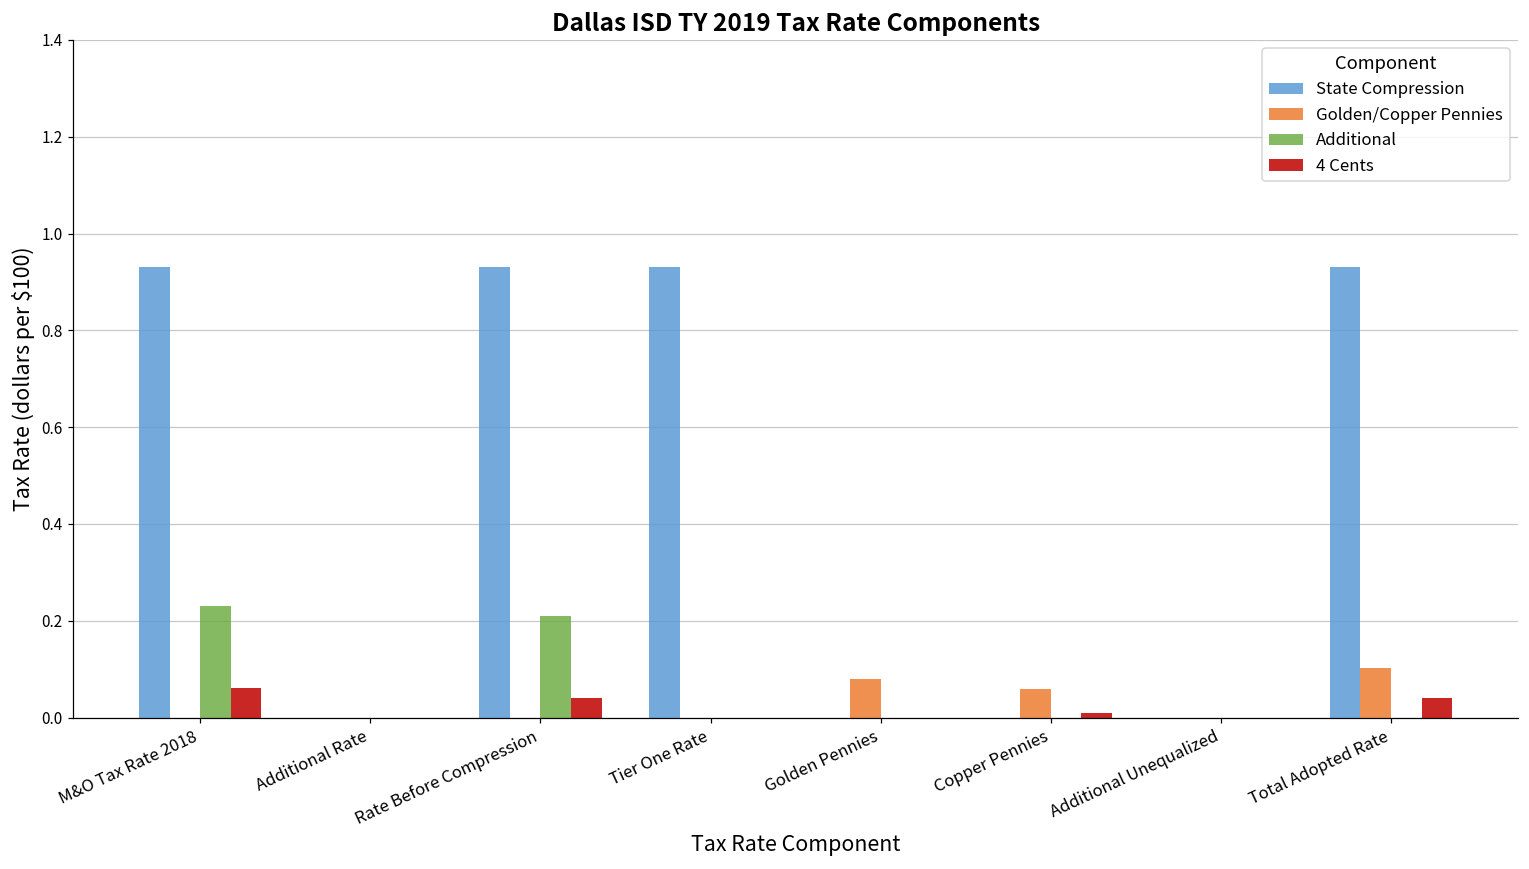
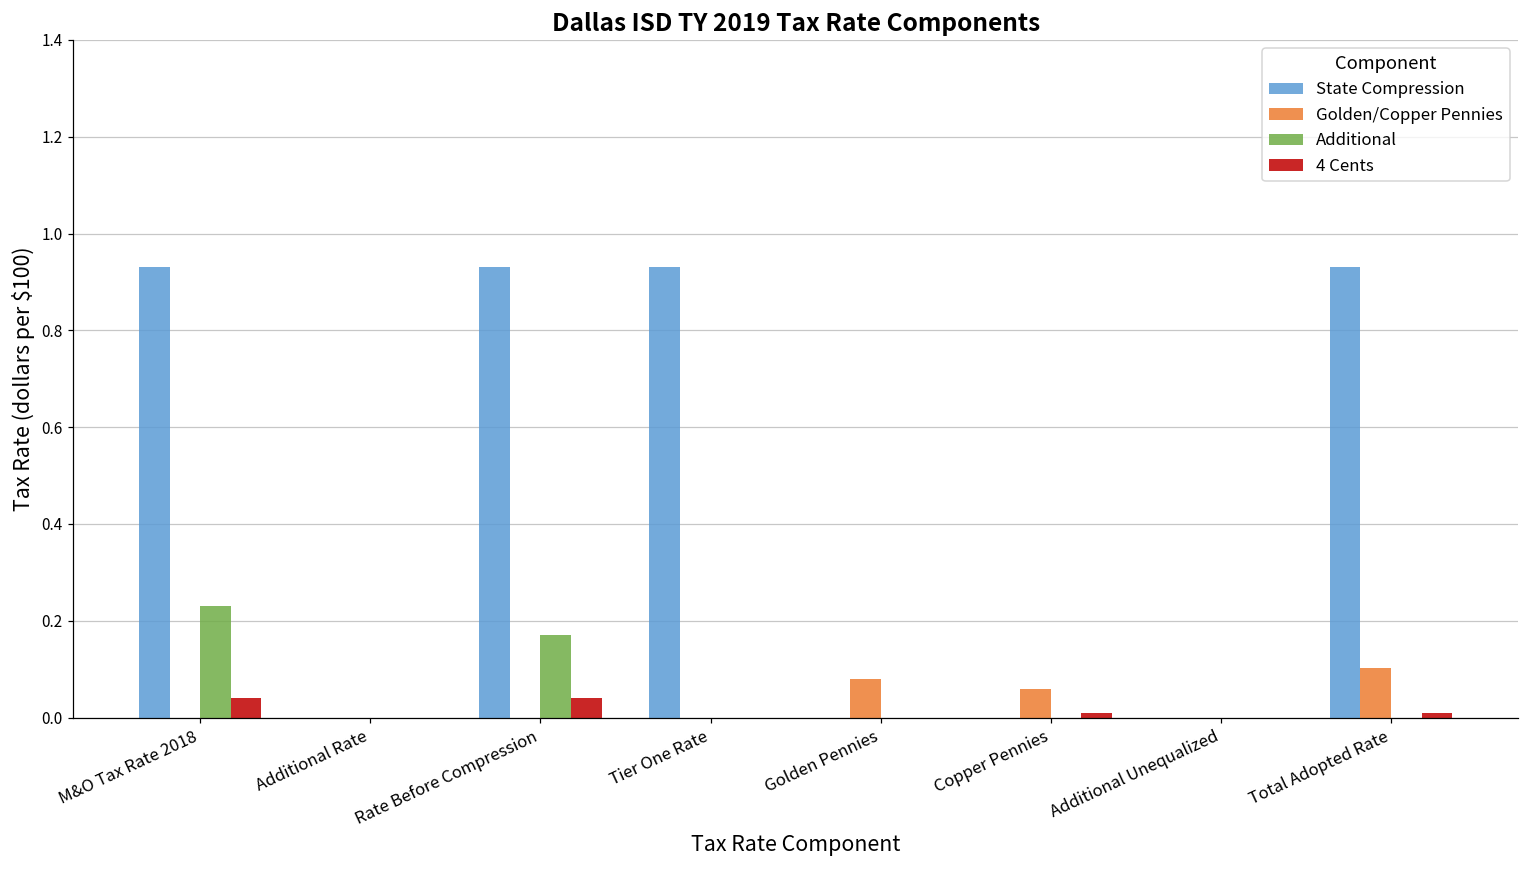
  {
    "State Compression": {
      "M&O Tax Rate 2018": 0.93,
      "Additional Rate": 0.00,
      "Rate Before Compression": 0.93,
      "Tier One Rate": 0.93,
      "Golden Pennies": 0.00,
      "Copper Pennies": 0.00,
      "Additional Unequalized": 0.00,
      "Total Adopted Rate": 0.93
    },
    "Golden/Copper Pennies": {
      "M&O Tax Rate 2018": 0.00,
      "Additional Rate": 0.00,
      "Rate Before Compression": 0.00,
      "Tier One Rate": 0.00,
      "Golden Pennies": 0.08,
      "Copper Pennies": 0.06,
      "Additional Unequalized": 0.00,
      "Total Adopted Rate": 0.10
    },
    "Additional": {
      "M&O Tax Rate 2018": 0.23,
      "Additional Rate": 0.00,
-     "Rate Before Compression": 0.21,
+     "Rate Before Compression": 0.17,
      "Tier One Rate": 0.00,
      "Golden Pennies": 0.00,
      "Copper Pennies": 0.00,
      "Additional Unequalized": 0.00,
      "Total Adopted Rate": 0.00
    },
    "4 Cents": {
-     "M&O Tax Rate 2018": 0.06,
+     "M&O Tax Rate 2018": 0.04,
      "Additional Rate": 0.00,
      "Rate Before Compression": 0.04,
      "Tier One Rate": 0.00,
      "Golden Pennies": 0.00,
      "Copper Pennies": 0.01,
      "Additional Unequalized": 0.00,
-     "Total Adopted Rate": 0.04
+     "Total Adopted Rate": 0.01
    }
  }
